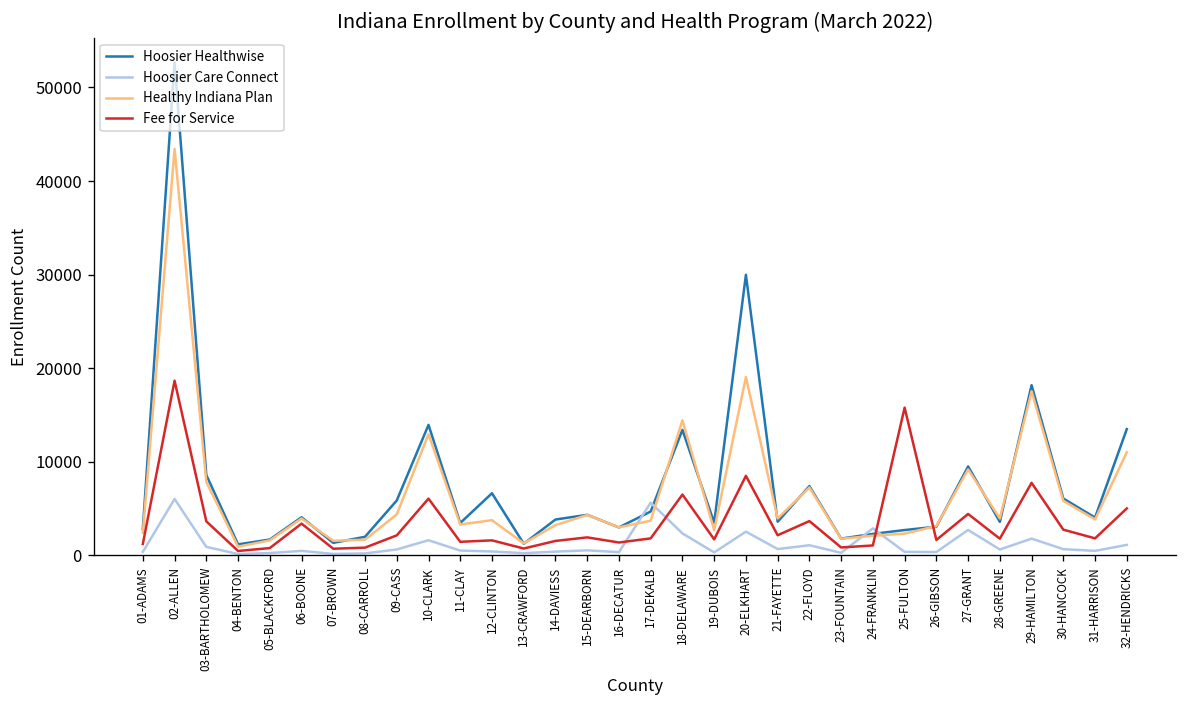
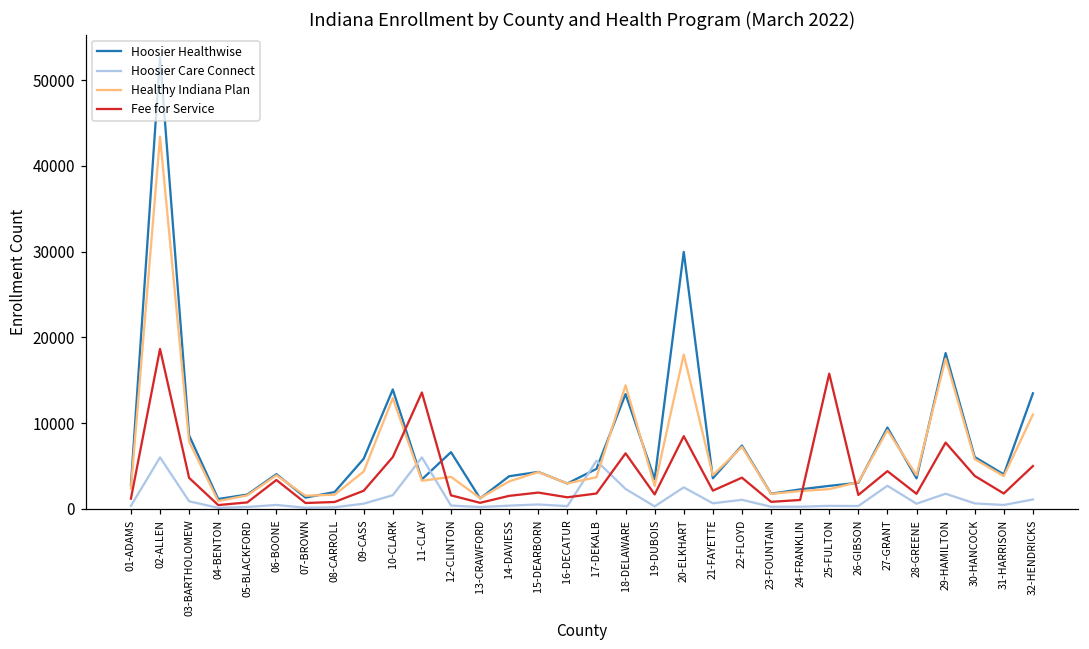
  {
    "Hoosier Healthwise": {
      "01-ADAMS": 3000,
      "03-BARTHOLOMEW": 9000,
      "09-CASS": 6000,
      "10-CLARK": 14000,
      "12-CLINTON": 7000,
      "14-DAVIESS": 4000,
      "17-DEKALB": 5000,
      "18-DELAWARE": 13000,
      "19-DUBOIS": 3000,
      "20-ELKHART": 30000,
      "21-FAYETTE": 4000,
      "25-FULTON": 3000,
      "28-GREENE": 4000,
      "29-HAMILTON": 18000,
      "32-HENDRICKS": 13000
    },
    "Hoosier Care Connect": {
      "01-ADAMS": 0,
      "02-ALLEN": 6000,
      "03-BARTHOLOMEW": 1000,
      "05-BLACKFORD": 0,
      "06-BOONE": 0,
      "07-BROWN": 0,
      "08-CARROLL": 0,
      "09-CASS": 1000,
      "10-CLARK": 2000,
-     "11-CLAY": 1000,
+     "11-CLAY": 6000,
      "12-CLINTON": 0,
      "13-CRAWFORD": 0,
      "14-DAVIESS": 0,
      "15-DEARBORN": 1000,
      "16-DECATUR": 0,
      "17-DEKALB": 6000,
      "18-DELAWARE": 2000,
      "19-DUBOIS": 0,
      "20-ELKHART": 3000,
      "21-FAYETTE": 1000,
      "22-FLOYD": 1000,
      "23-FOUNTAIN": 0,
-     "24-FRANKLIN": 3000,
+     "24-FRANKLIN": 0,
      "25-FULTON": 0,
      "26-GIBSON": 0,
      "27-GRANT": 3000,
      "28-GREENE": 1000,
      "29-HAMILTON": 2000,
      "30-HANCOCK": 1000,
      "31-HARRISON": 0,
      "32-HENDRICKS": 1000
    },
    "Healthy Indiana Plan": {
      "01-ADAMS": 2000,
      "02-ALLEN": 43000,
      "03-BARTHOLOMEW": 8000,
      "09-CASS": 4000,
      "10-CLARK": 13000,
      "12-CLINTON": 4000,
      "14-DAVIESS": 3000,
      "17-DEKALB": 4000,
      "18-DELAWARE": 14000,
      "19-DUBOIS": 3000,
-     "20-ELKHART": 19000,
+     "20-ELKHART": 18000,
      "21-FAYETTE": 4000,
      "25-FULTON": 2000,
      "28-GREENE": 4000,
      "29-HAMILTON": 18000,
      "32-HENDRICKS": 11000
    },
    "Fee for Service": {
      "01-ADAMS": 1000,
      "02-ALLEN": 19000,
      "03-BARTHOLOMEW": 4000,
      "05-BLACKFORD": 1000,
      "06-BOONE": 3000,
      "07-BROWN": 1000,
      "08-CARROLL": 1000,
      "09-CASS": 2000,
      "10-CLARK": 6000,
-     "11-CLAY": 1000,
+     "11-CLAY": 14000,
      "12-CLINTON": 2000,
      "13-CRAWFORD": 1000,
      "14-DAVIESS": 2000,
      "15-DEARBORN": 2000,
      "16-DECATUR": 1000,
      "17-DEKALB": 2000,
      "18-DELAWARE": 6000,
      "19-DUBOIS": 2000,
      "20-ELKHART": 8000,
      "21-FAYETTE": 2000,
      "22-FLOYD": 4000,
      "23-FOUNTAIN": 1000,
      "24-FRANKLIN": 1000,
      "25-FULTON": 16000,
      "26-GIBSON": 2000,
      "27-GRANT": 4000,
      "28-GREENE": 2000,
      "29-HAMILTON": 8000,
-     "30-HANCOCK": 3000,
+     "30-HANCOCK": 4000,
      "31-HARRISON": 2000,
      "32-HENDRICKS": 5000
    }
  }
